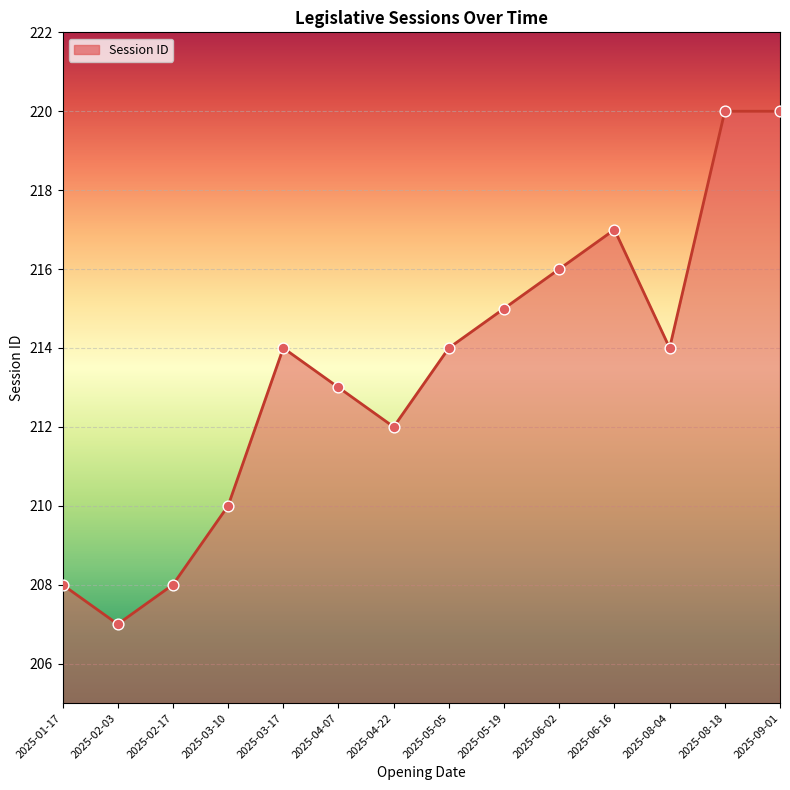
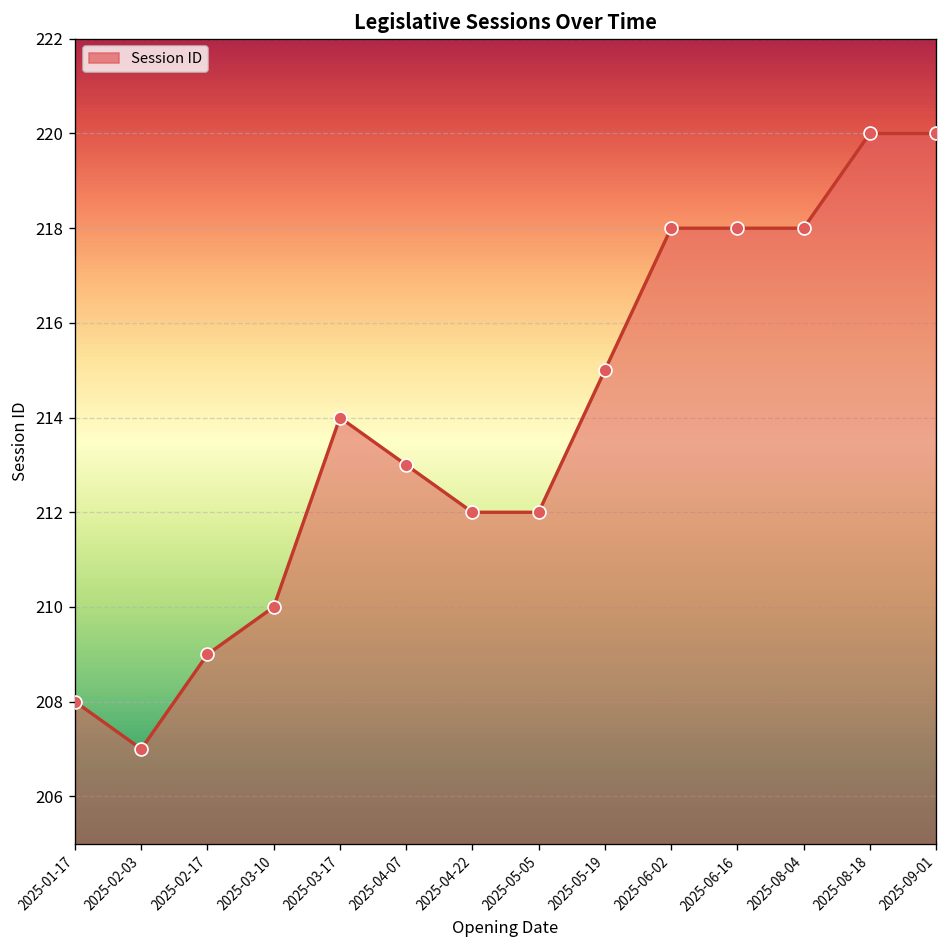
  {
    "2025-01-17": 208,
    "2025-02-03": 207,
-   "2025-02-17": 208,
+   "2025-02-17": 209,
    "2025-03-10": 210,
    "2025-03-17": 214,
    "2025-04-07": 213,
    "2025-04-22": 212,
-   "2025-05-05": 214,
+   "2025-05-05": 212,
    "2025-05-19": 215,
-   "2025-06-02": 216,
-   "2025-06-16": 217,
-   "2025-08-04": 214,
+   "2025-06-02": 218,
+   "2025-06-16": 218,
+   "2025-08-04": 218,
    "2025-08-18": 220,
    "2025-09-01": 220
  }
